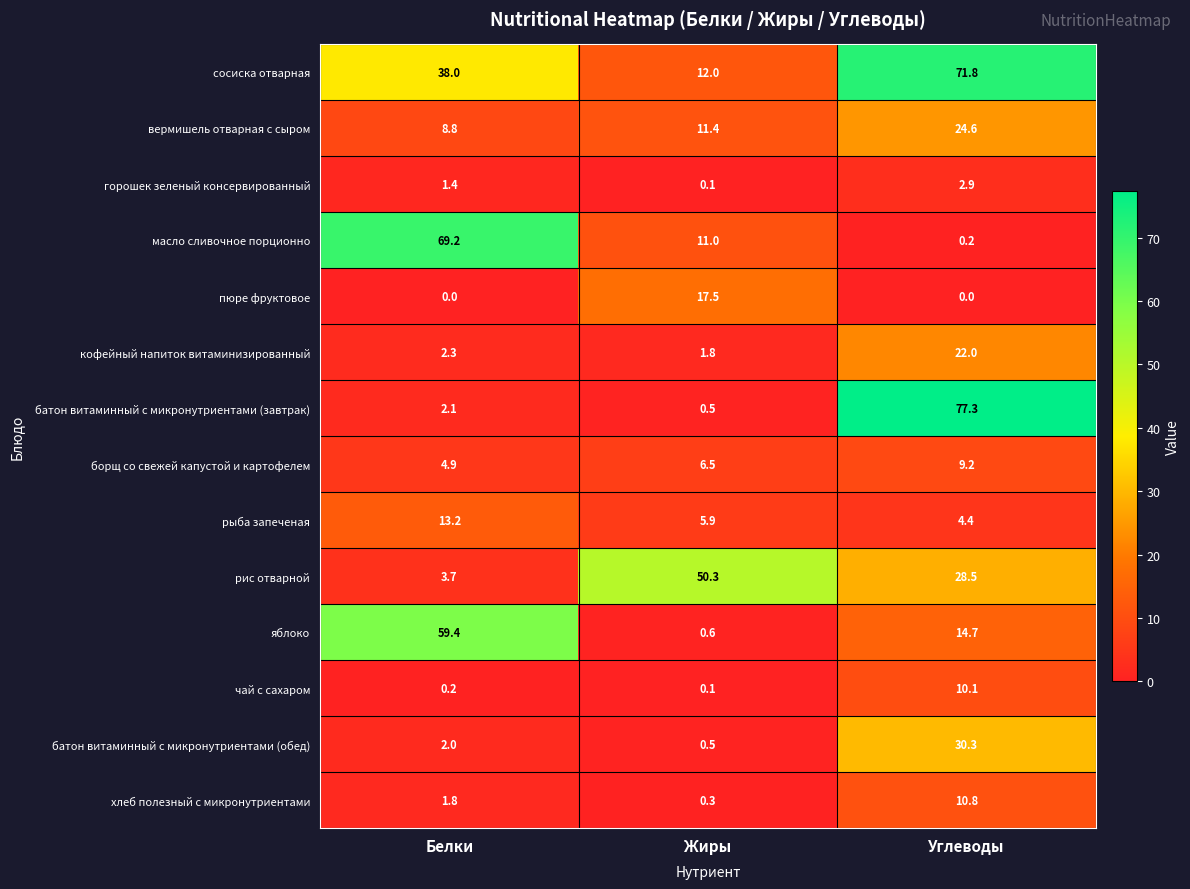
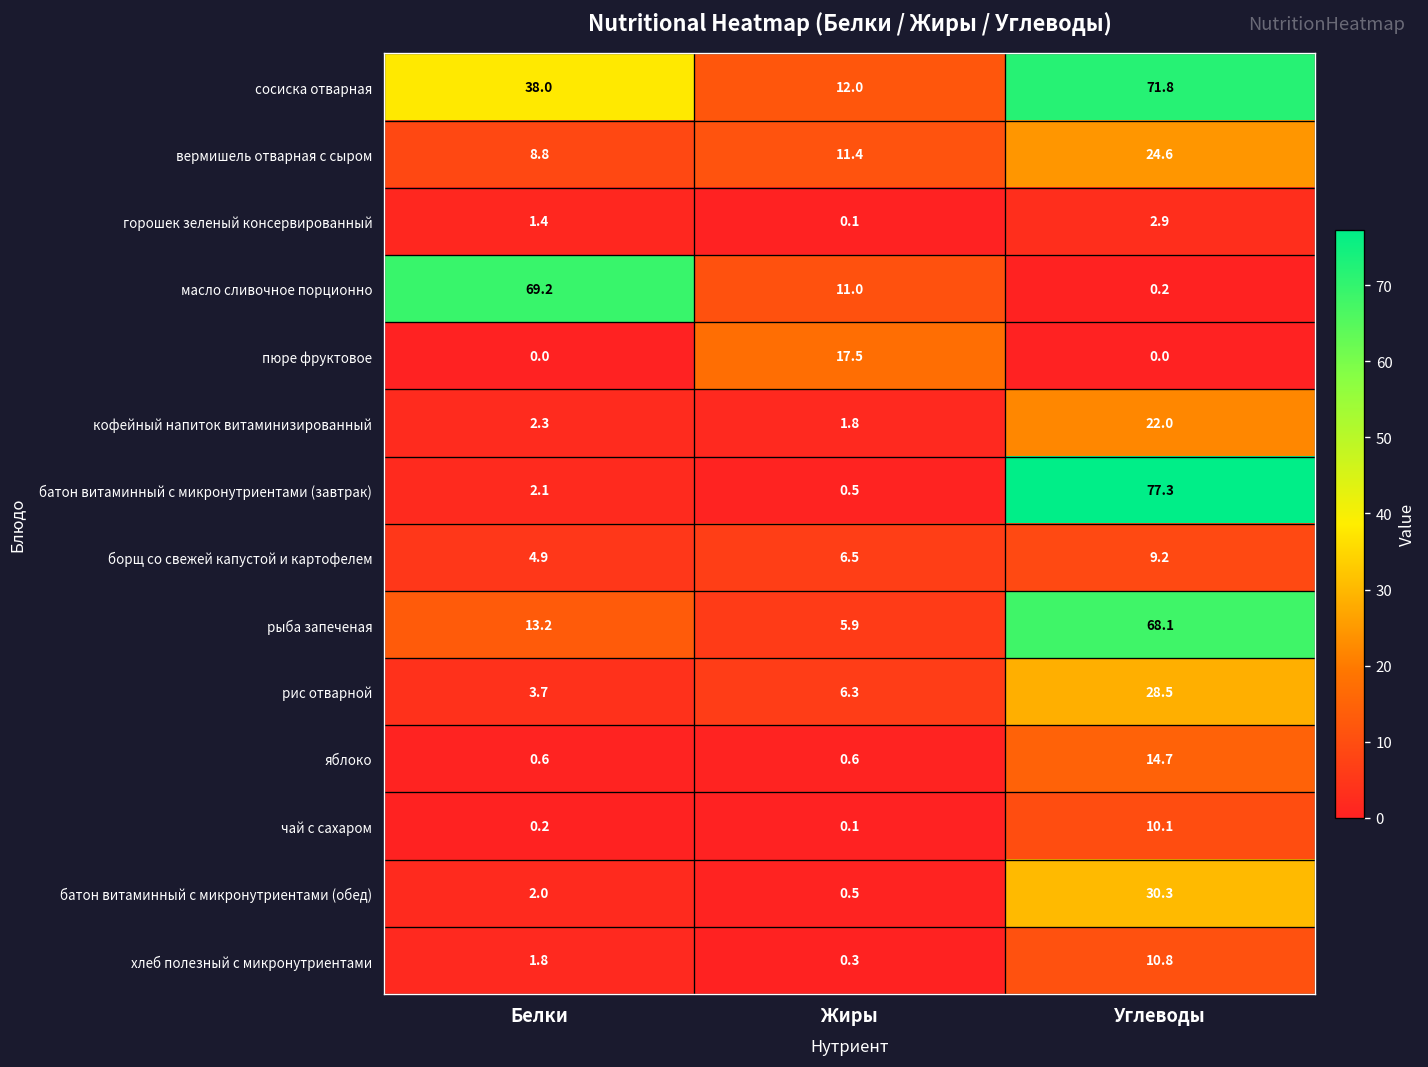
  {
    "сосиска отварная": {
      "Белки": 38.0,
      "Жиры": 12.0,
      "Углеводы": 71.8
    },
    "вермишель отварная с сыром": {
      "Белки": 8.8,
      "Жиры": 11.4,
      "Углеводы": 24.6
    },
    "горошек зеленый консервированный": {
      "Белки": 1.4,
      "Жиры": 0.1,
      "Углеводы": 2.9
    },
    "масло сливочное порционно": {
      "Белки": 69.2,
      "Жиры": 11.0,
      "Углеводы": 0.2
    },
    "пюре фруктовое": {
      "Белки": 0.0,
      "Жиры": 17.5,
      "Углеводы": 0.0
    },
    "кофейный напиток витаминизированный": {
      "Белки": 2.3,
      "Жиры": 1.8,
      "Углеводы": 22.0
    },
    "батон витаминный с микронутриентами (завтрак)": {
      "Белки": 2.1,
      "Жиры": 0.5,
      "Углеводы": 77.3
    },
    "борщ со свежей капустой и картофелем": {
      "Белки": 4.9,
      "Жиры": 6.5,
      "Углеводы": 9.2
    },
    "рыба запеченая": {
      "Белки": 13.2,
      "Жиры": 5.9,
-     "Углеводы": 4.4
+     "Углеводы": 68.1
    },
    "рис отварной": {
      "Белки": 3.7,
-     "Жиры": 50.3,
+     "Жиры": 6.3,
      "Углеводы": 28.5
    },
    "яблоко": {
-     "Белки": 59.4,
+     "Белки": 0.6,
      "Жиры": 0.6,
      "Углеводы": 14.7
    },
    "чай с сахаром": {
      "Белки": 0.2,
      "Жиры": 0.1,
      "Углеводы": 10.1
    },
    "батон витаминный с микронутриентами (обед)": {
      "Белки": 2.0,
      "Жиры": 0.5,
      "Углеводы": 30.3
    },
    "хлеб полезный с микронутриентами": {
      "Белки": 1.8,
      "Жиры": 0.3,
      "Углеводы": 10.8
    }
  }
